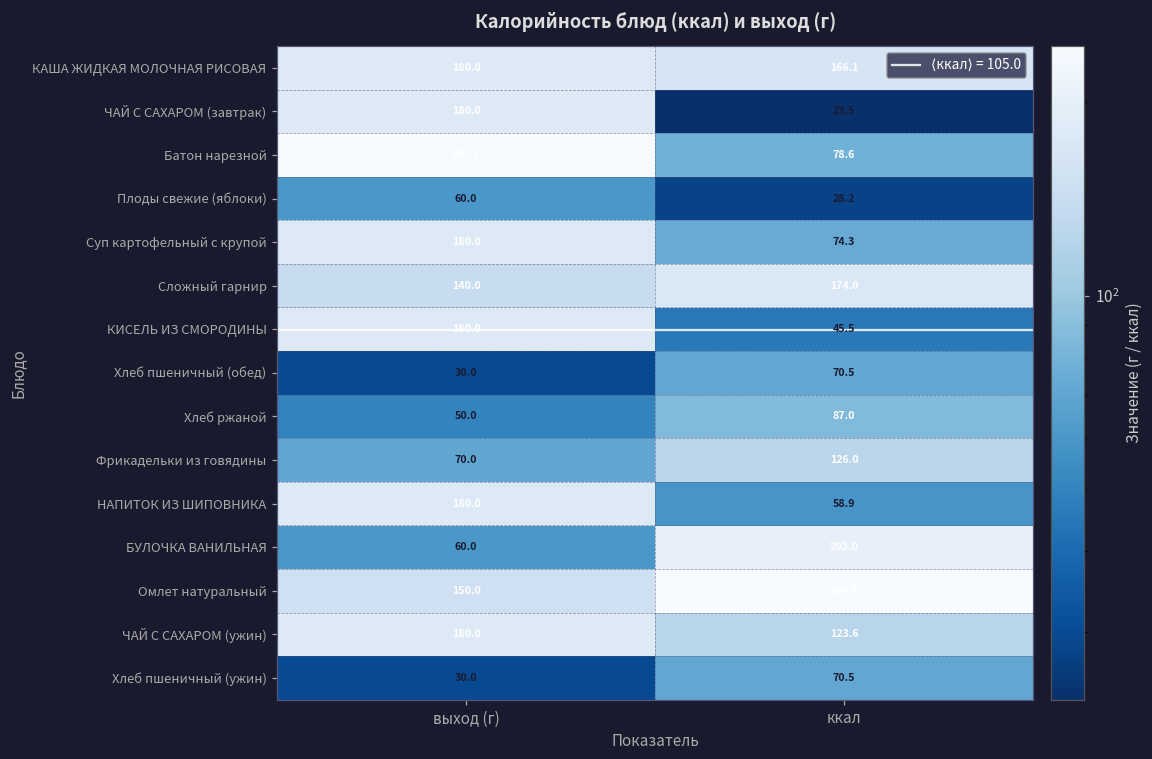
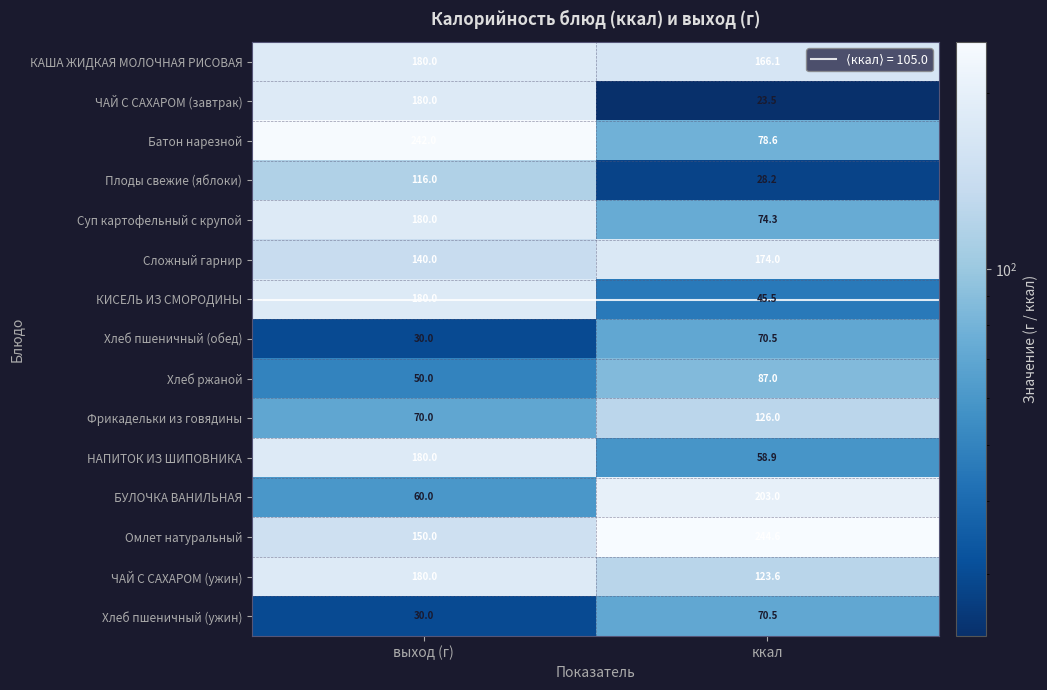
  {
    "ЧАЙ С САХАРОМ (завтрак)": {
      "ккал": 23.5
    },
    "Батон нарезной": {
      "ккал": 78.6
    },
    "Плоды свежие (яблоки)": {
-     "выход (г)": 60.0,
+     "выход (г)": 116.0,
      "ккал": 28.2
    },
    "Суп картофельный с крупой": {
      "ккал": 74.3
    },
    "Сложный гарнир": {
      "выход (г)": 140.0
    },
    "КИСЕЛЬ ИЗ СМОРОДИНЫ": {
      "ккал": 45.5
    },
    "Хлеб пшеничный (обед)": {
      "выход (г)": 30.0,
      "ккал": 70.5
    },
    "Хлеб ржаной": {
      "выход (г)": 50.0,
      "ккал": 87.0
    },
    "Фрикадельки из говядины": {
      "выход (г)": 70.0,
      "ккал": 126.0
    },
    "НАПИТОК ИЗ ШИПОВНИКА": {
      "ккал": 58.9
    },
    "БУЛОЧКА ВАНИЛЬНАЯ": {
      "выход (г)": 60.0
    },
    "Омлет натуральный": {
      "выход (г)": 150.0
    },
    "ЧАЙ С САХАРОМ (ужин)": {
      "ккал": 123.6
    },
    "Хлеб пшеничный (ужин)": {
      "выход (г)": 30.0,
      "ккал": 70.5
    }
  }
